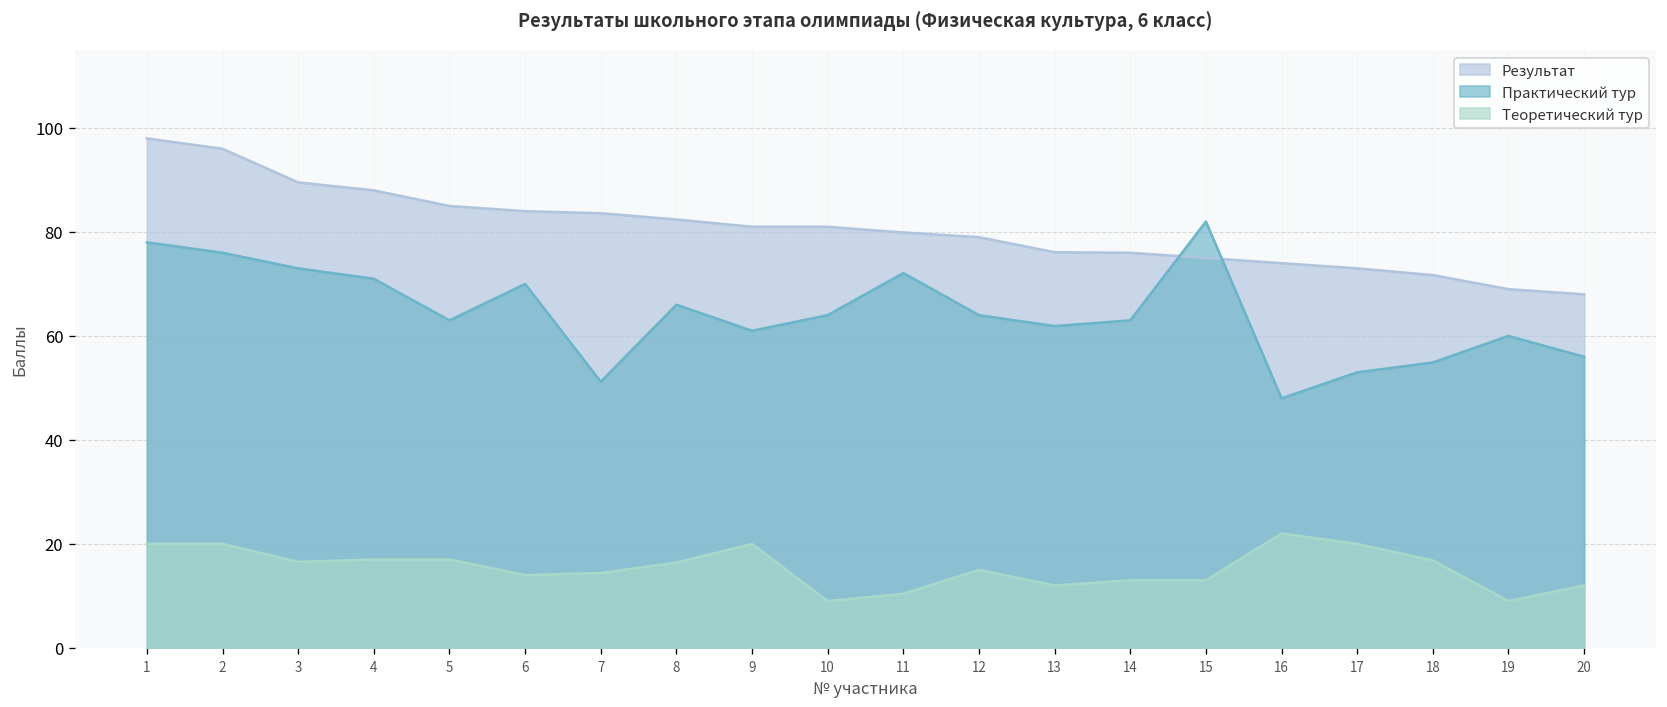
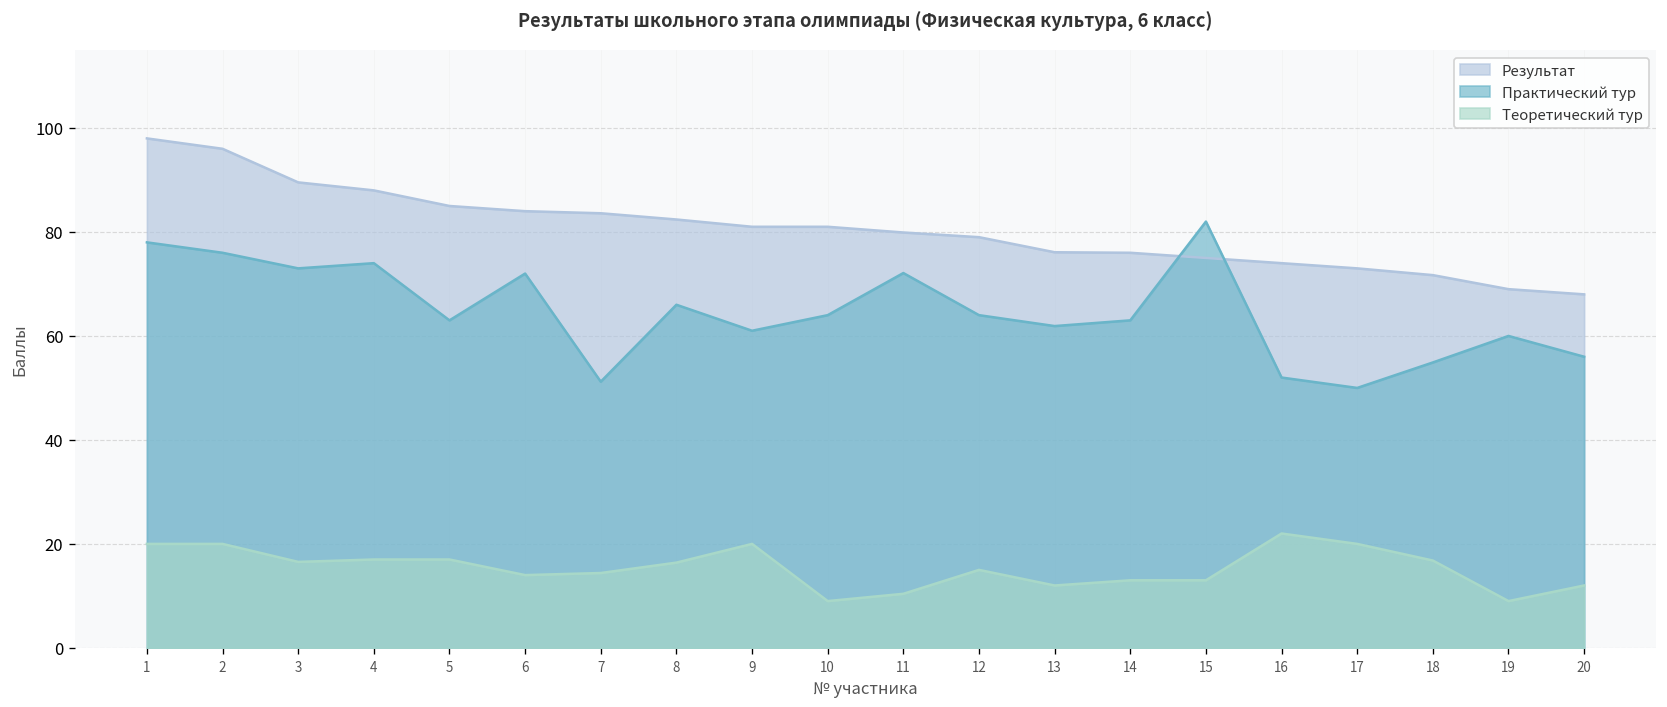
  {
    "Практический тур": {
      "1": 78,
      "2": 76,
      "3": 73,
-     "4": 71,
+     "4": 74,
      "5": 63,
-     "6": 70,
+     "6": 72,
      "7": 51,
      "8": 66,
      "9": 61,
      "10": 64,
      "11": 72,
      "12": 64,
      "13": 62,
      "14": 63,
      "15": 82,
-     "16": 48,
-     "17": 53,
+     "16": 52,
+     "17": 50,
      "18": 55,
      "19": 60,
      "20": 56
    }
  }
